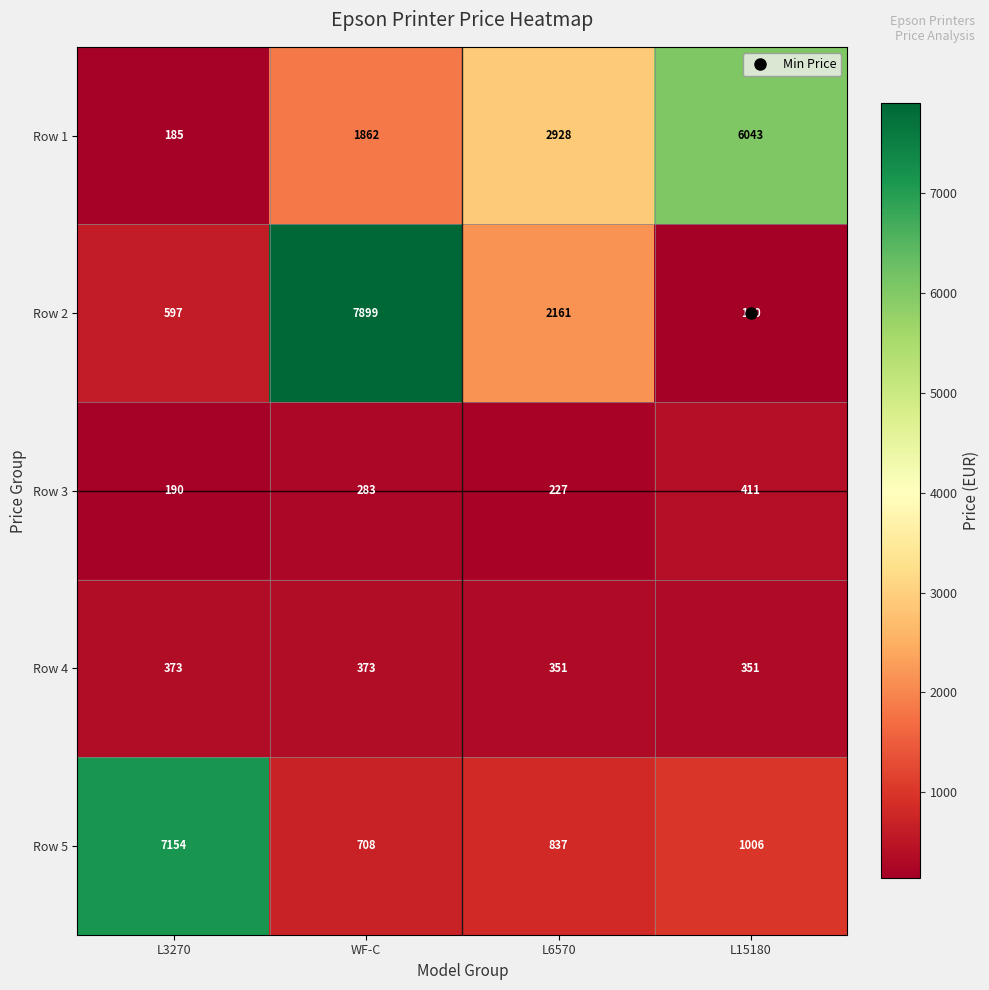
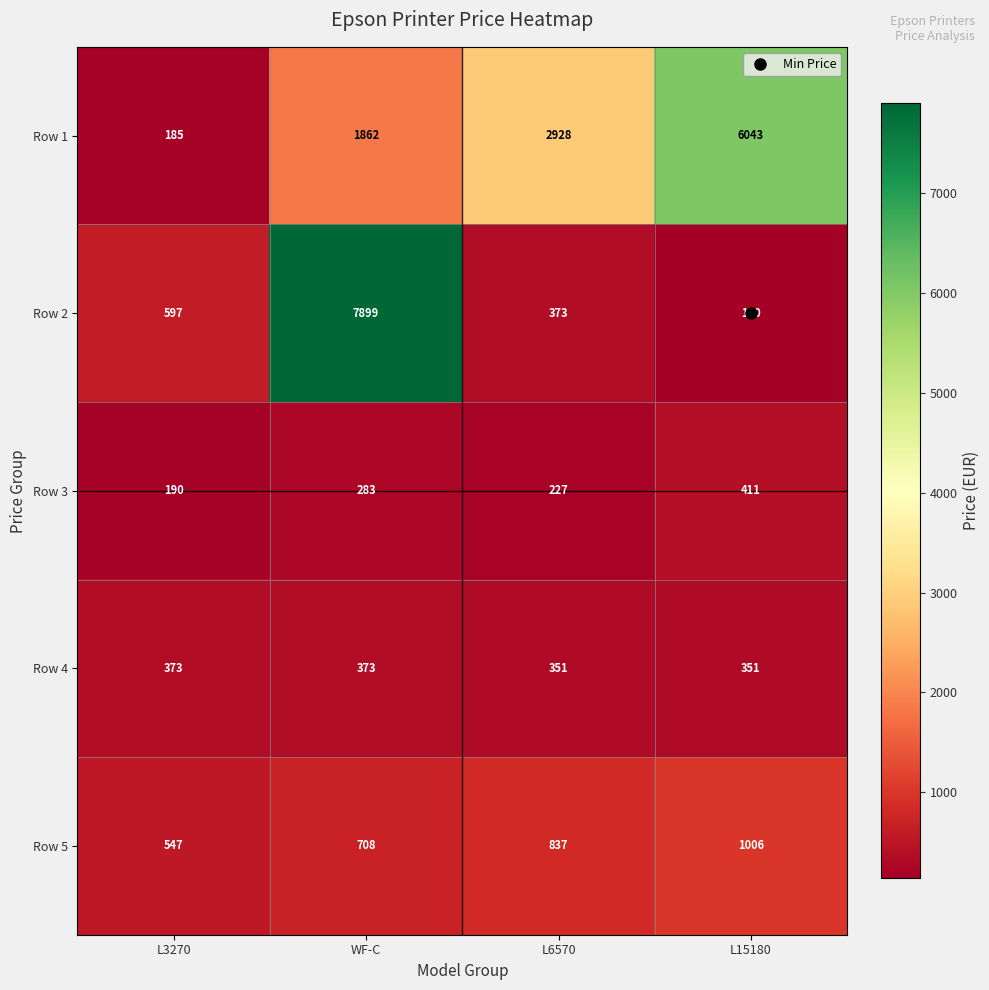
  {
    "Row 1": {
      "L3270": 185,
      "WF-C": 1862,
      "L6570": 2928,
      "L15180": 6043
    },
    "Row 2": {
      "L3270": 597,
      "WF-C": 7899,
-     "L6570": 2161
+     "L6570": 373
    },
    "Row 3": {
      "L3270": 190,
      "WF-C": 283,
      "L6570": 227,
      "L15180": 411
    },
    "Row 4": {
      "L3270": 373,
      "WF-C": 373,
      "L6570": 351,
      "L15180": 351
    },
    "Row 5": {
-     "L3270": 7154,
+     "L3270": 547,
      "WF-C": 708,
      "L6570": 837,
      "L15180": 1006
    }
  }
